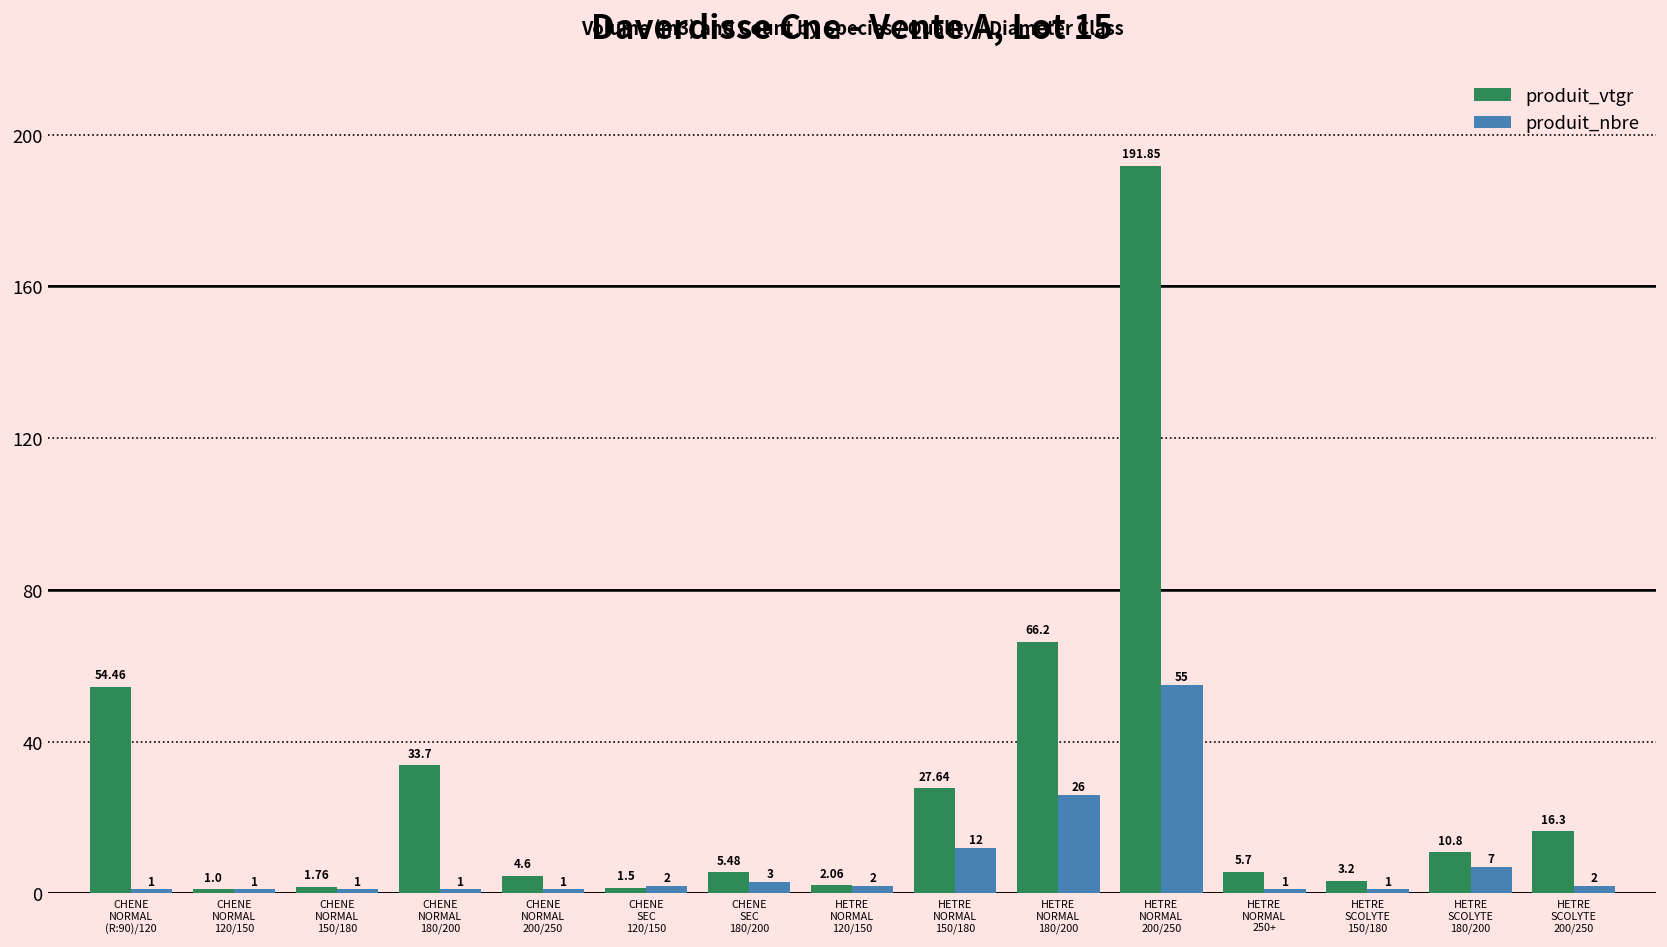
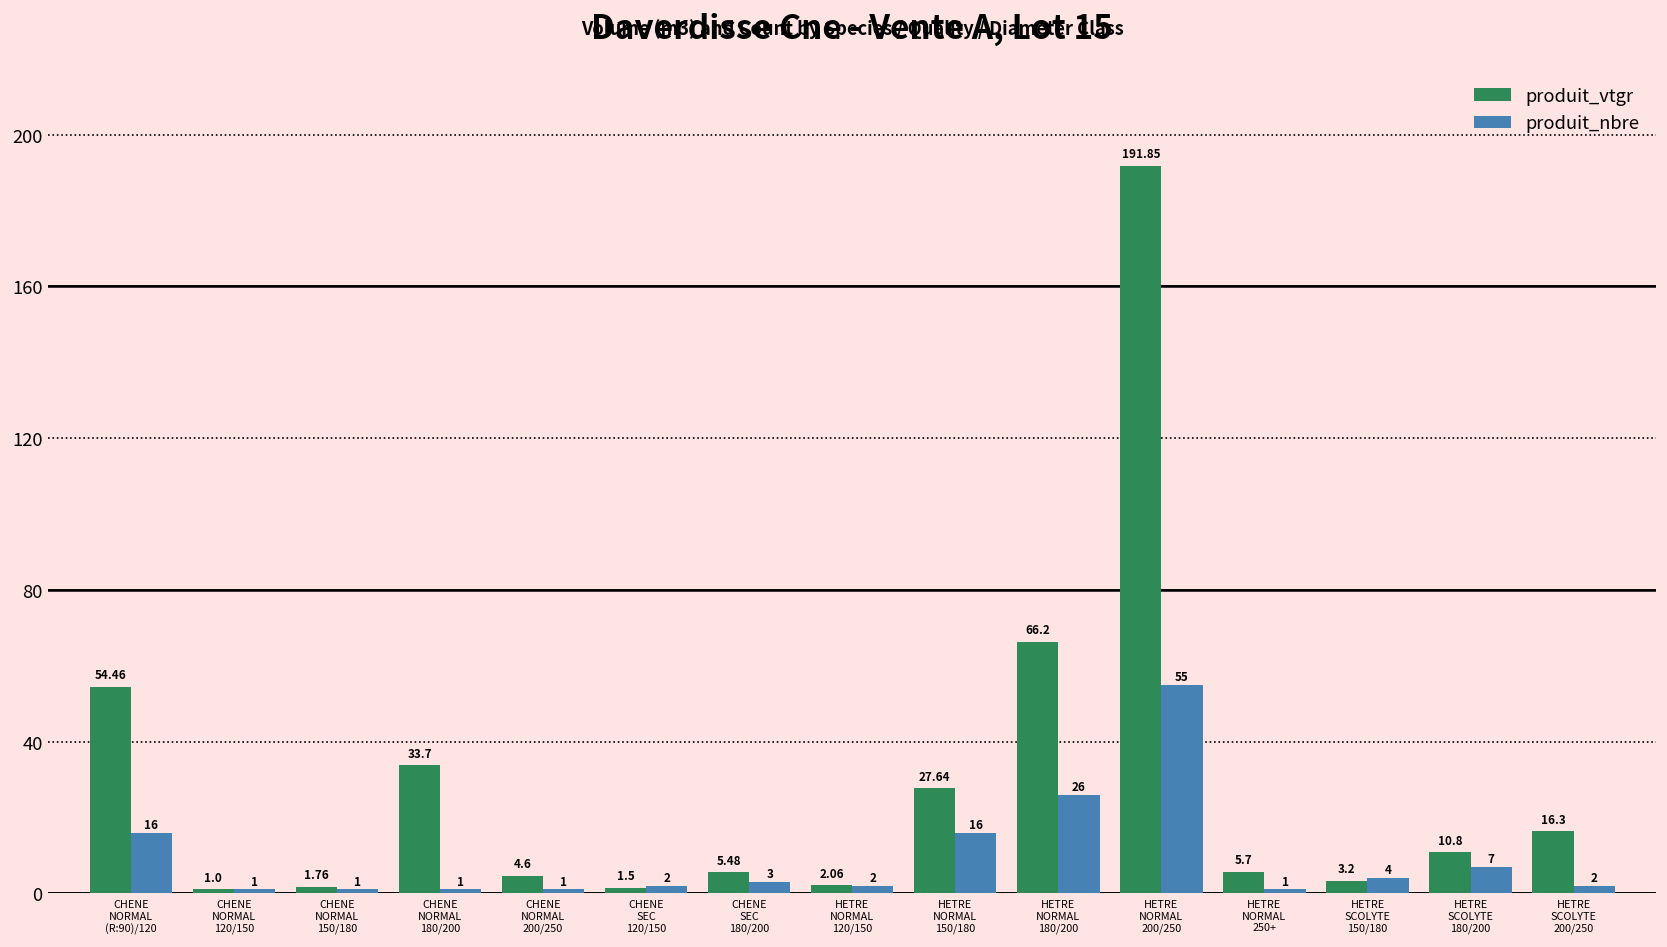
  {
    "produit_vtgr": {
      "CHENE NORMAL (R:90)/120": 54.46,
      "CHENE NORMAL 120/150": 1.0,
      "CHENE NORMAL 150/180": 1.76,
      "CHENE NORMAL 180/200": 33.7,
      "CHENE NORMAL 200/250": 4.6,
      "CHENE SEC 120/150": 1.5,
      "CHENE SEC 180/200": 5.48,
      "HETRE NORMAL 120/150": 2.06,
      "HETRE NORMAL 150/180": 27.64,
      "HETRE NORMAL 180/200": 66.2,
      "HETRE NORMAL 200/250": 191.85,
      "HETRE NORMAL 250+": 5.7,
      "HETRE SCOLYTE 150/180": 3.2,
      "HETRE SCOLYTE 180/200": 10.8,
      "HETRE SCOLYTE 200/250": 16.3
    },
    "produit_nbre": {
-     "CHENE NORMAL (R:90)/120": 1,
+     "CHENE NORMAL (R:90)/120": 16,
      "CHENE NORMAL 120/150": 1,
      "CHENE NORMAL 150/180": 1,
      "CHENE NORMAL 180/200": 1,
      "CHENE NORMAL 200/250": 1,
      "CHENE SEC 120/150": 2,
      "CHENE SEC 180/200": 3,
      "HETRE NORMAL 120/150": 2,
-     "HETRE NORMAL 150/180": 12,
+     "HETRE NORMAL 150/180": 16,
      "HETRE NORMAL 180/200": 26,
      "HETRE NORMAL 200/250": 55,
      "HETRE NORMAL 250+": 1,
-     "HETRE SCOLYTE 150/180": 1,
+     "HETRE SCOLYTE 150/180": 4,
      "HETRE SCOLYTE 180/200": 7,
      "HETRE SCOLYTE 200/250": 2
    }
  }
